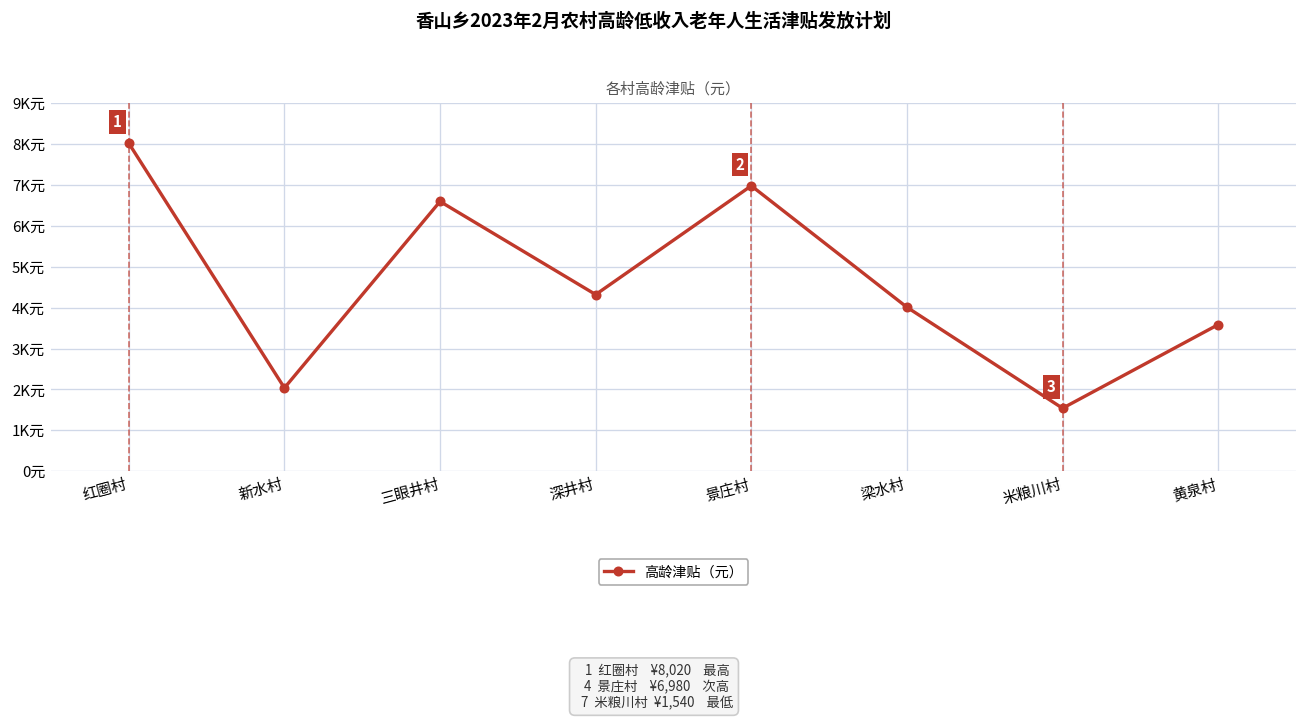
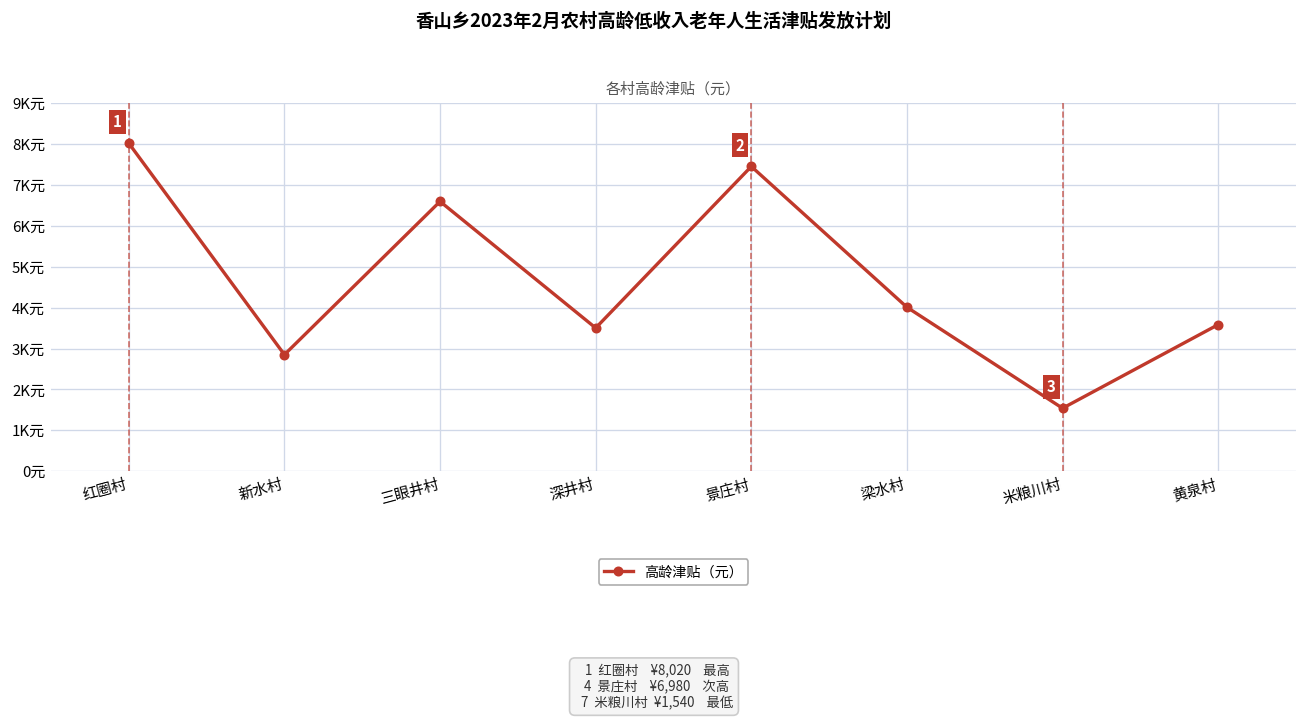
  {
-   "新水村": "2.0K元",
+   "新水村": "2.9K元",
    "三眼井村": "6.6K元",
-   "深井村": "4.3K元",
-   "景庄村": "7.0K元",
+   "深井村": "3.5K元",
+   "景庄村": "7.5K元",
    "梁水村": "4.0K元",
    "黄泉村": "3.6K元"
  }
